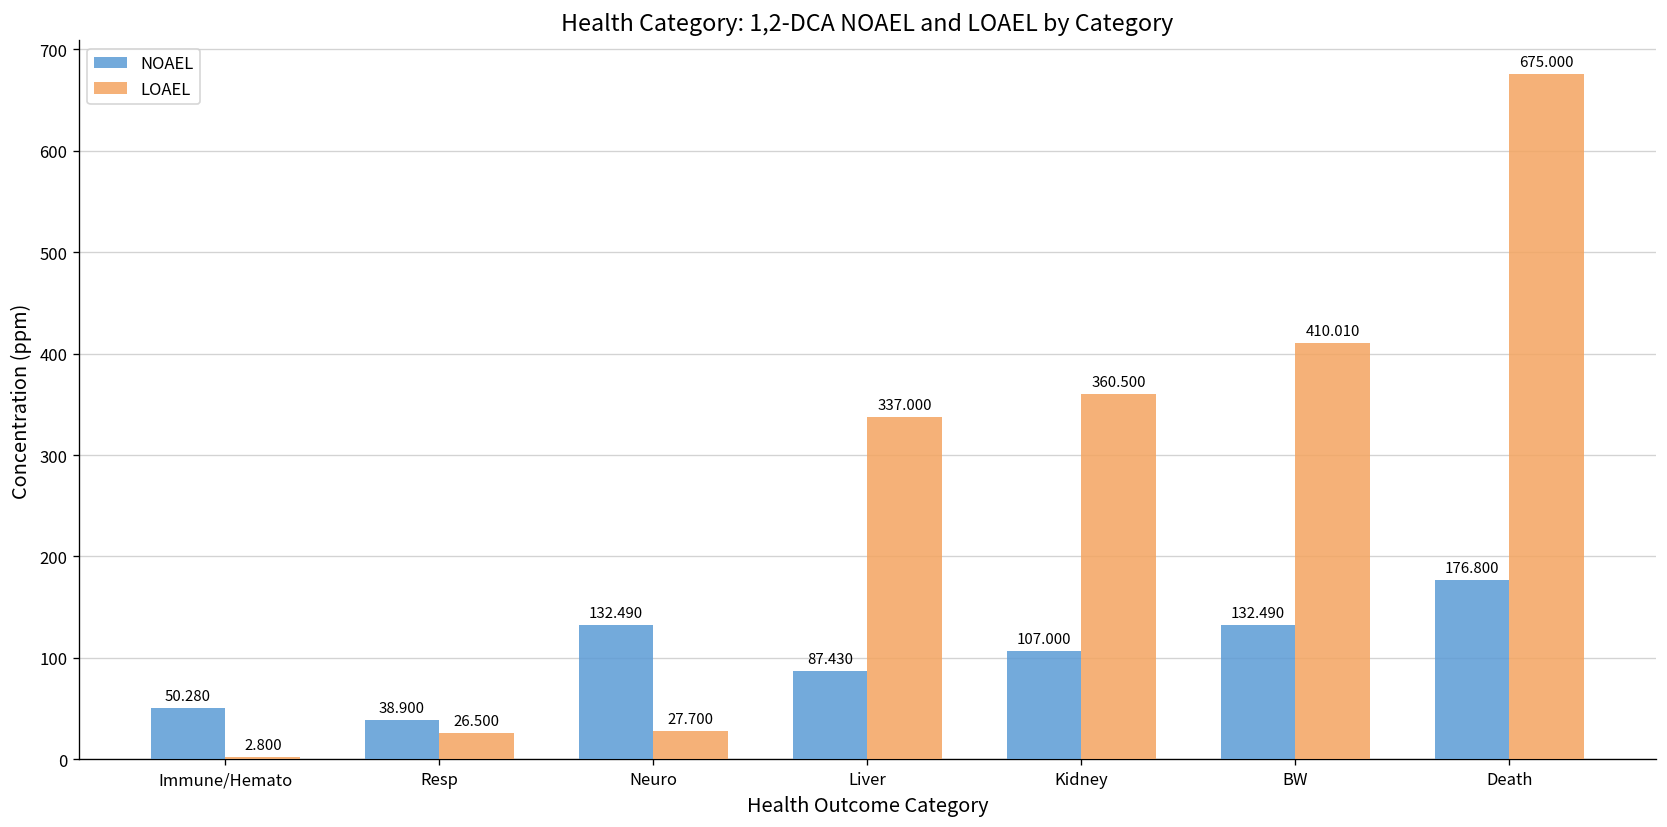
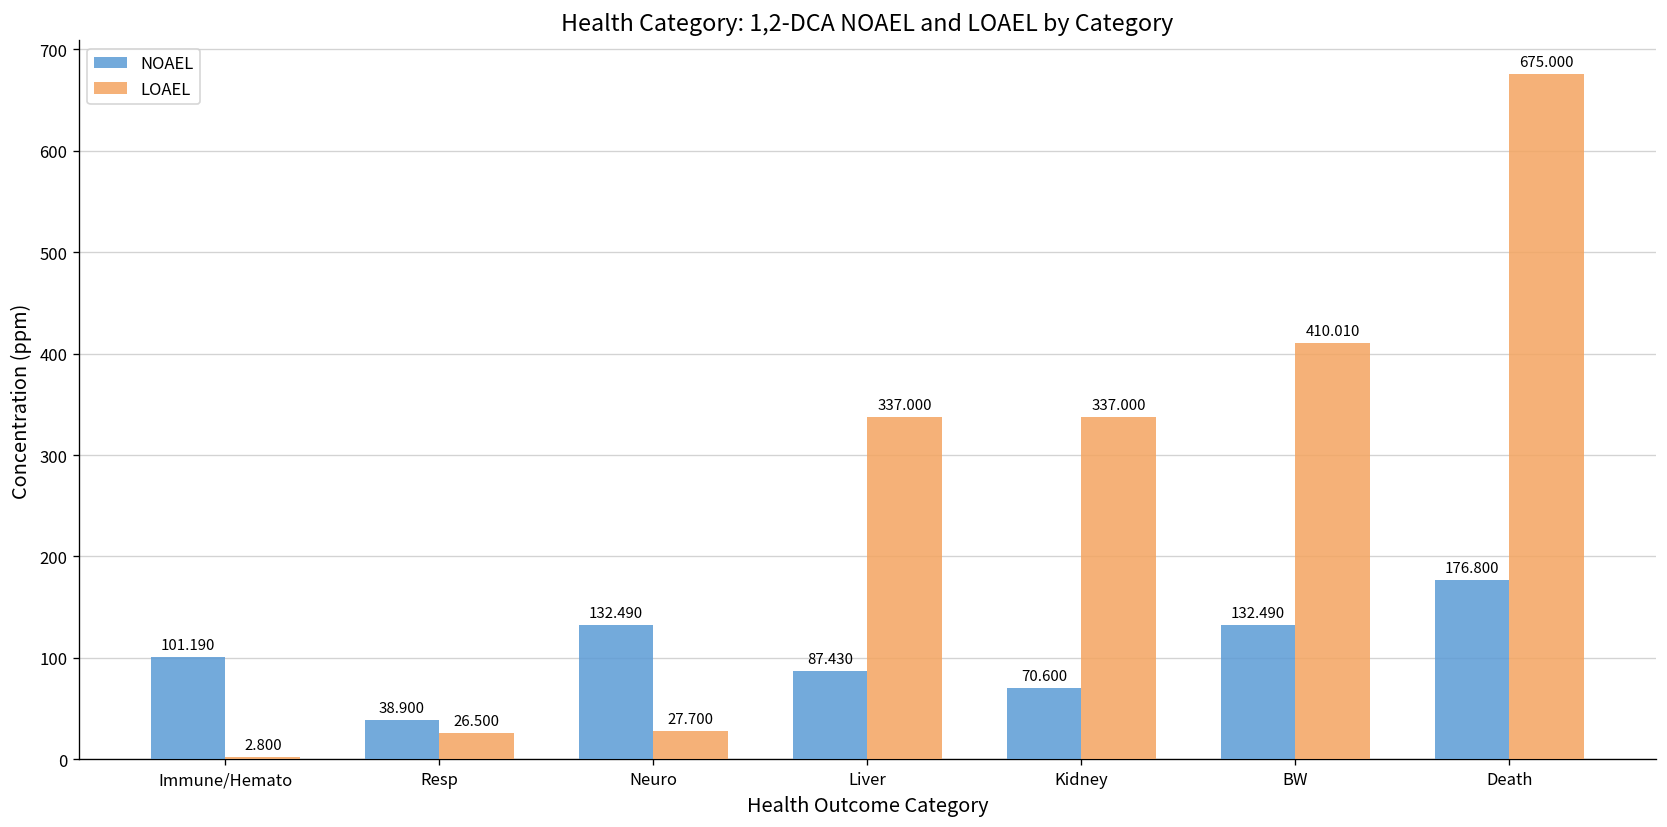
  {
    "NOAEL": {
-     "Immune/Hemato": 50.280,
+     "Immune/Hemato": 101.190,
      "Resp": 38.900,
      "Neuro": 132.490,
      "Liver": 87.430,
-     "Kidney": 107.000,
+     "Kidney": 70.600,
      "BW": 132.490,
      "Death": 176.800
    },
    "LOAEL": {
      "Immune/Hemato": 2.800,
      "Resp": 26.500,
      "Neuro": 27.700,
      "Liver": 337.000,
-     "Kidney": 360.500,
+     "Kidney": 337.000,
      "BW": 410.010,
      "Death": 675.000
    }
  }
